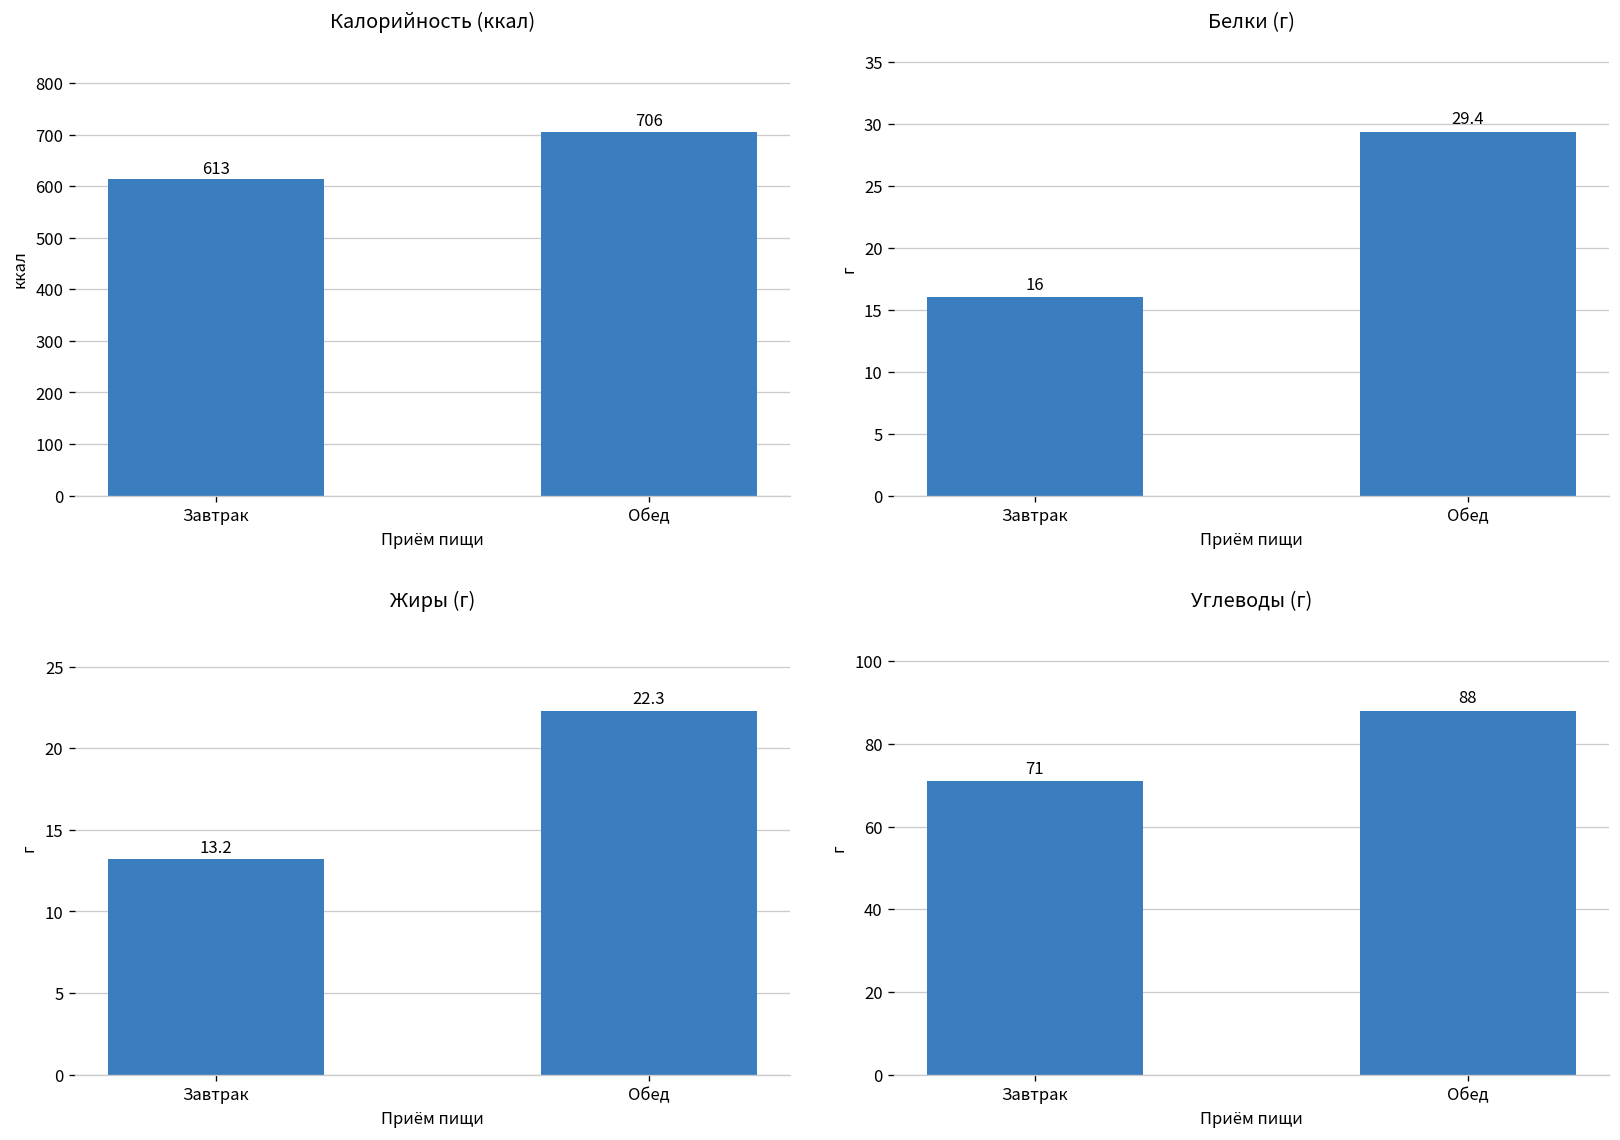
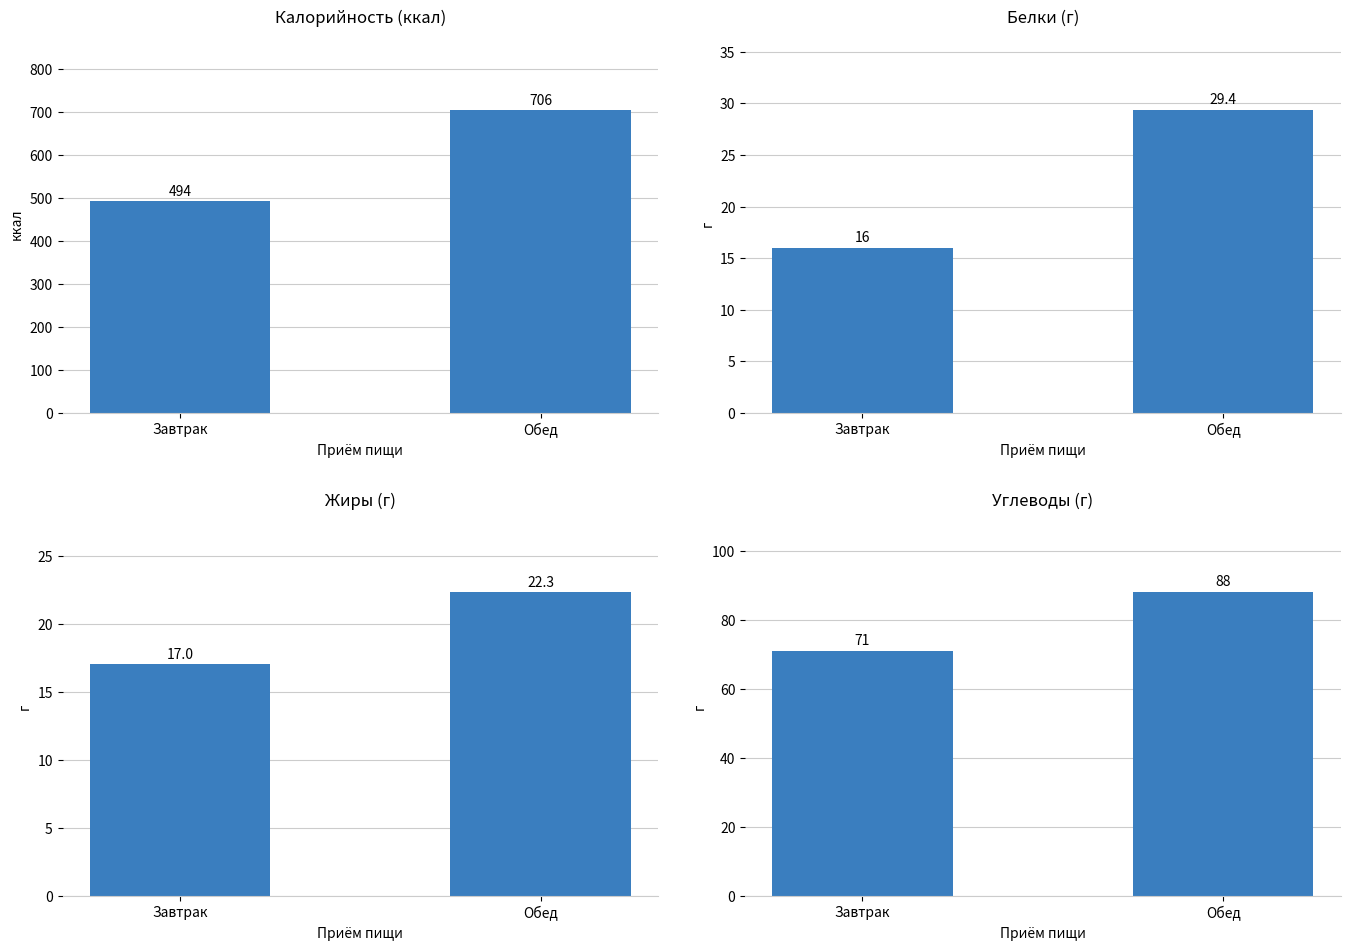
  {
    "Калорийность (ккал)": {
-     "Завтрак": 613,
+     "Завтрак": 494,
      "Обед": 706
    },
    "Белки (г)": {
      "Завтрак": 16,
      "Обед": 29.4
    },
    "Жиры (г)": {
-     "Завтрак": 13.2,
+     "Завтрак": 17.0,
      "Обед": 22.3
    },
    "Углеводы (г)": {
      "Завтрак": 71,
      "Обед": 88
    }
  }
